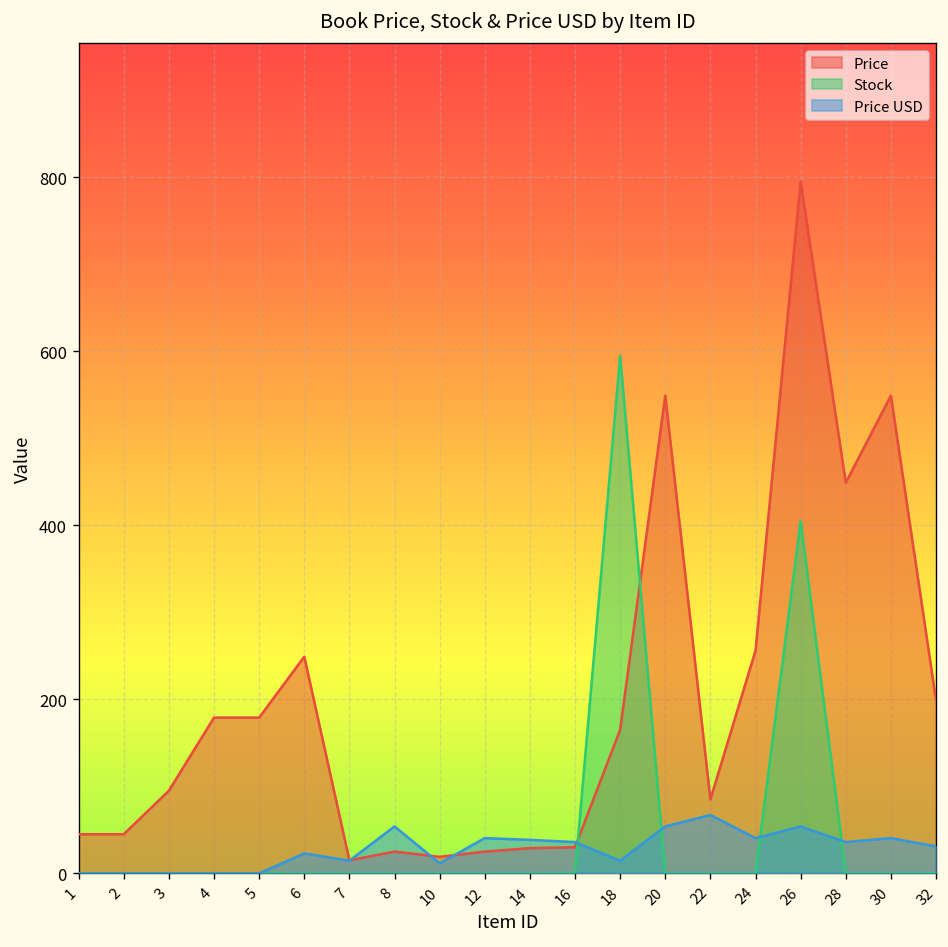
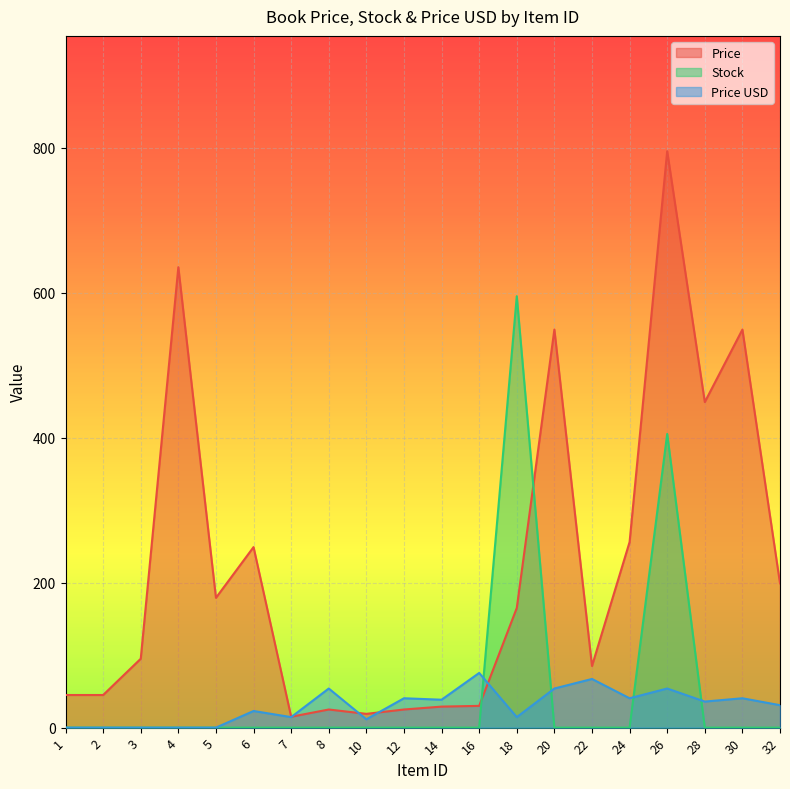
  {
    "Price": {
      "1": 50,
      "2": 50,
      "3": 100,
-     "4": 180,
+     "4": 640,
      "5": 180,
      "6": 250,
      "8": 30,
      "10": 20,
      "12": 30,
      "14": 30,
      "16": 30,
      "18": 170,
      "20": 550,
      "22": 90,
      "24": 260,
      "26": 800,
      "28": 450,
      "30": 550,
      "32": 200
    },
    "Stock": {
      "6": 0,
      "7": 0,
      "8": 0,
      "10": 0,
      "12": 0,
      "14": 0,
      "16": 0,
      "18": 600,
      "20": 0,
      "22": 0,
      "24": 0,
      "26": 410,
      "28": 0,
      "30": 0,
      "32": 0
    },
    "Price USD": {
      "6": 20,
      "8": 50,
      "10": 10,
      "12": 40,
      "14": 40,
-     "16": 40,
+     "16": 80,
      "18": 10,
      "20": 50,
      "22": 70,
      "24": 40,
      "26": 50,
      "28": 40,
      "30": 40,
      "32": 30
    }
  }
